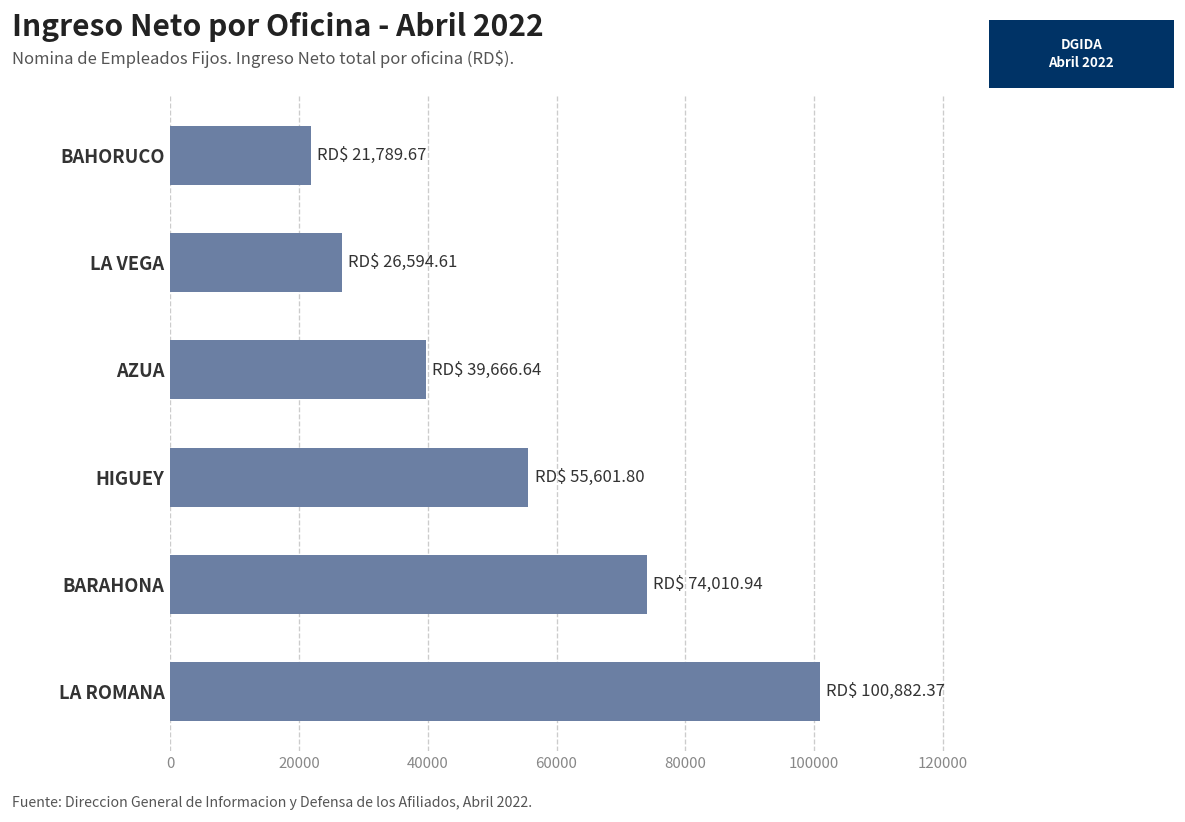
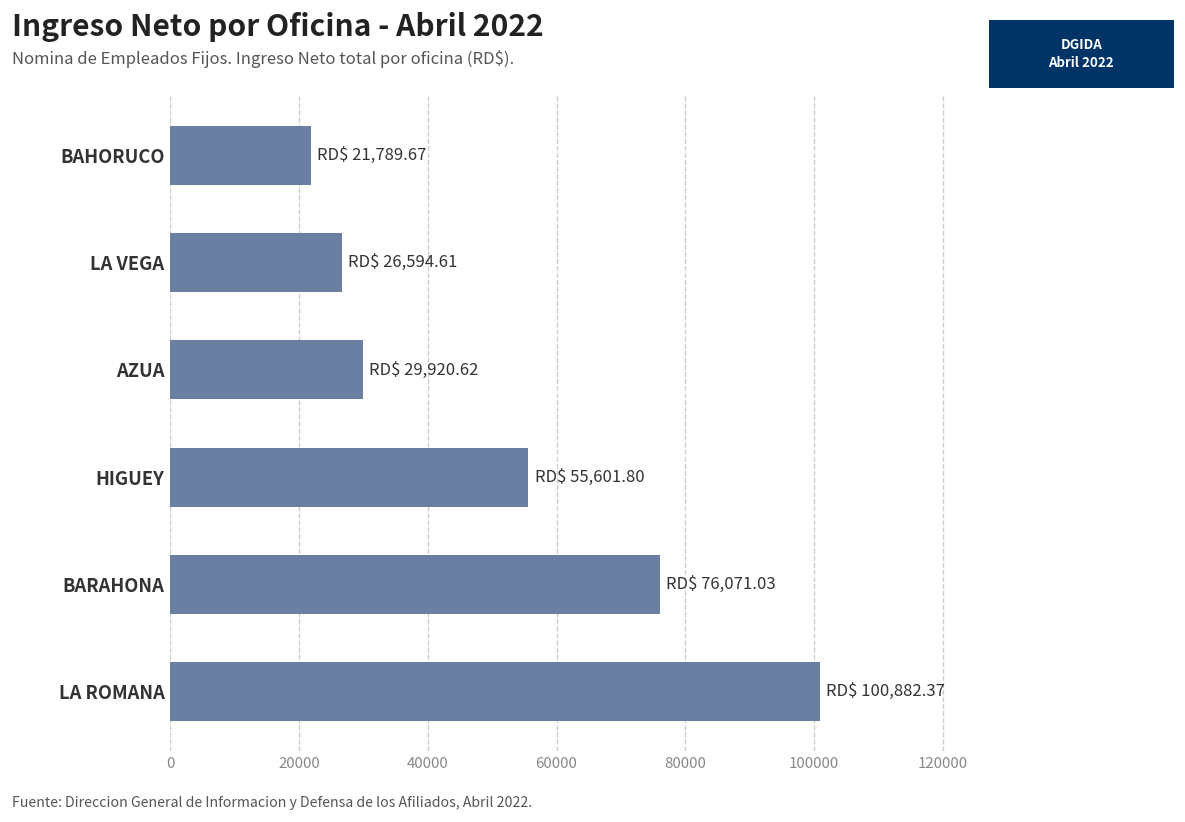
  {
    "BAHORUCO": "21,789.67",
    "LA VEGA": "26,594.61",
-   "AZUA": "39,666.64",
+   "AZUA": "29,920.62",
    "HIGUEY": "55,601.80",
-   "BARAHONA": "74,010.94",
+   "BARAHONA": "76,071.03",
    "LA ROMANA": "100,882.37"
  }
